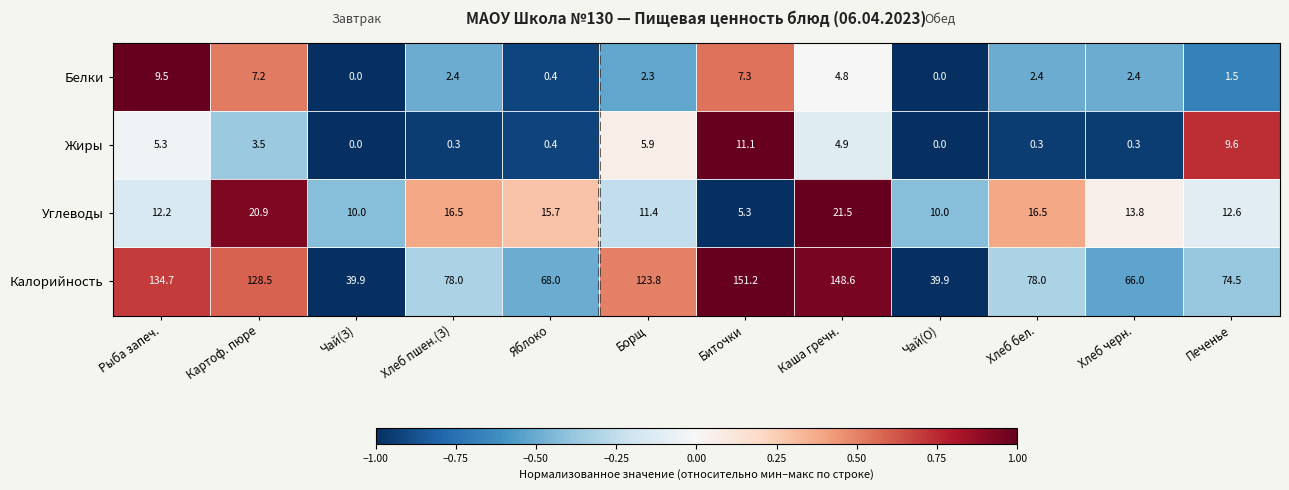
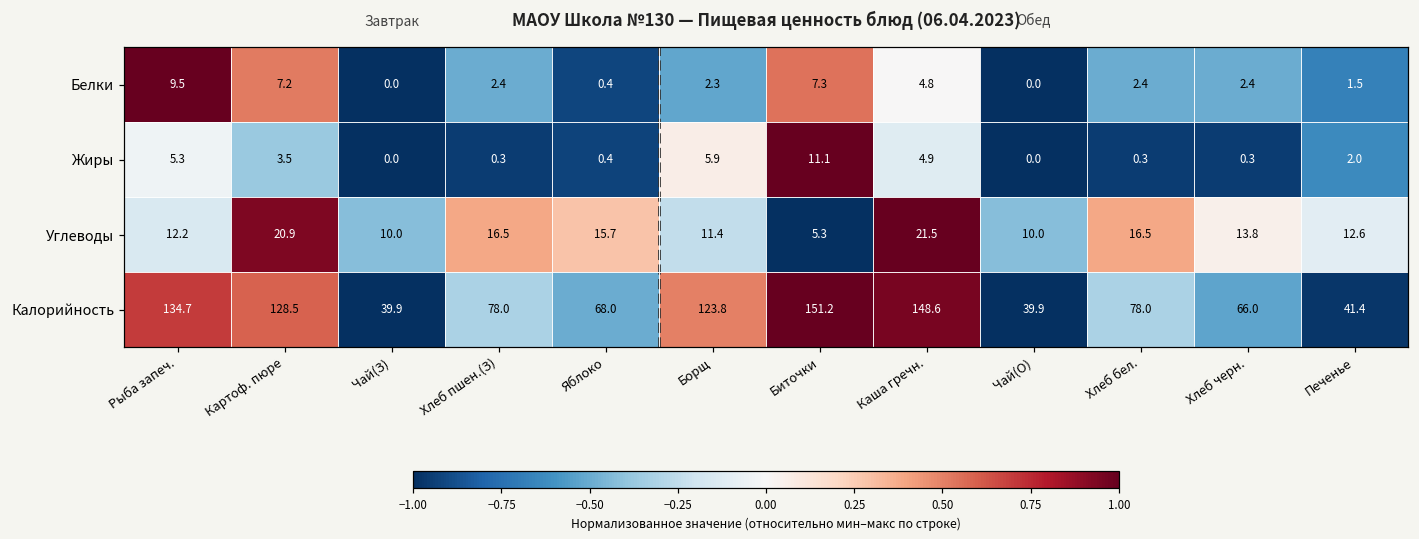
  {
    "Белки": {
      "Рыба запеч.": 9.5,
      "Картоф. пюре": 7.2,
      "Чай(З)": 0.0,
      "Хлеб пшен.(З)": 2.4,
      "Яблоко": 0.4,
      "Борщ": 2.3,
      "Биточки": 7.3,
      "Каша гречн.": 4.8,
      "Чай(О)": 0.0,
      "Хлеб бел.": 2.4,
      "Хлеб черн.": 2.4,
      "Печенье": 1.5
    },
    "Жиры": {
      "Рыба запеч.": 5.3,
      "Картоф. пюре": 3.5,
      "Чай(З)": 0.0,
      "Хлеб пшен.(З)": 0.3,
      "Яблоко": 0.4,
      "Борщ": 5.9,
      "Биточки": 11.1,
      "Каша гречн.": 4.9,
      "Чай(О)": 0.0,
      "Хлеб бел.": 0.3,
      "Хлеб черн.": 0.3,
-     "Печенье": 9.6
+     "Печенье": 2.0
    },
    "Углеводы": {
      "Рыба запеч.": 12.2,
      "Картоф. пюре": 20.9,
      "Чай(З)": 10.0,
      "Хлеб пшен.(З)": 16.5,
      "Яблоко": 15.7,
      "Борщ": 11.4,
      "Биточки": 5.3,
      "Каша гречн.": 21.5,
      "Чай(О)": 10.0,
      "Хлеб бел.": 16.5,
      "Хлеб черн.": 13.8,
      "Печенье": 12.6
    },
    "Калорийность": {
      "Рыба запеч.": 134.7,
      "Картоф. пюре": 128.5,
      "Чай(З)": 39.9,
      "Хлеб пшен.(З)": 78.0,
      "Яблоко": 68.0,
      "Борщ": 123.8,
      "Биточки": 151.2,
      "Каша гречн.": 148.6,
      "Чай(О)": 39.9,
      "Хлеб бел.": 78.0,
      "Хлеб черн.": 66.0,
-     "Печенье": 74.5
+     "Печенье": 41.4
    }
  }
